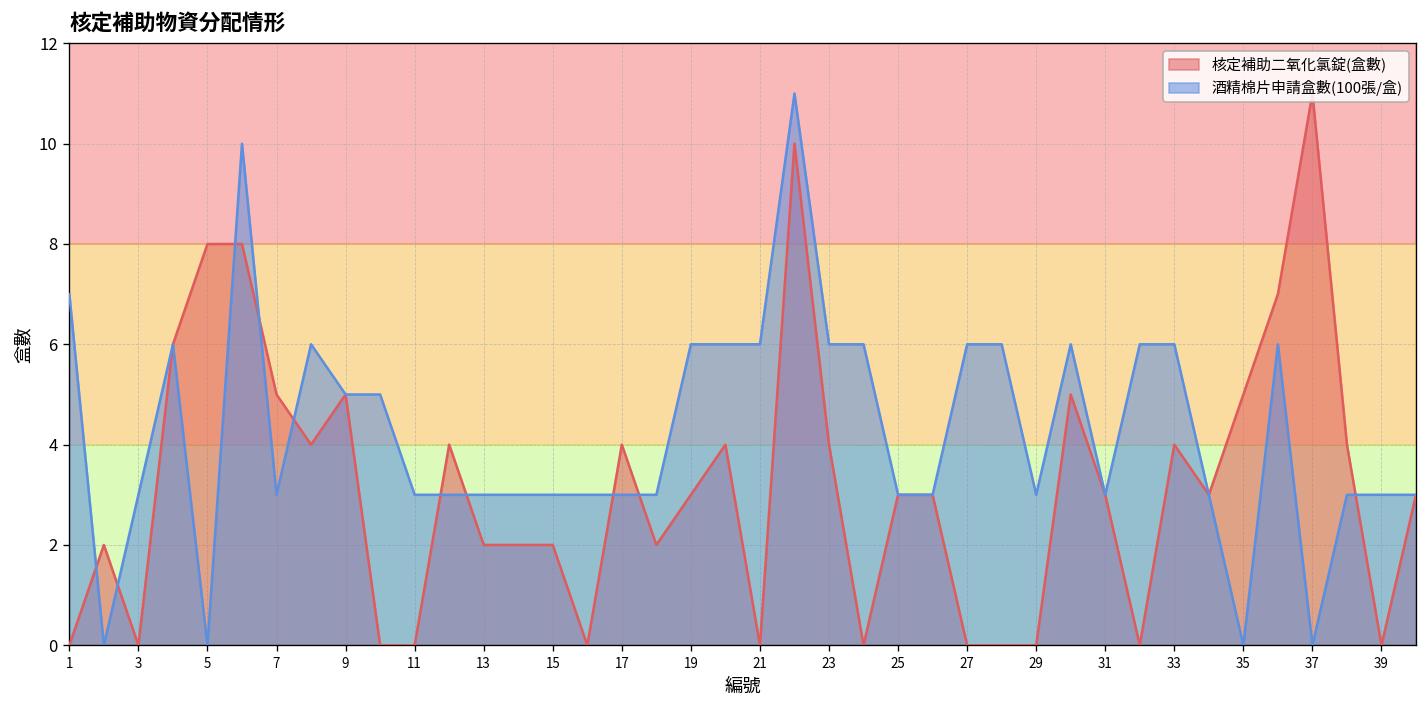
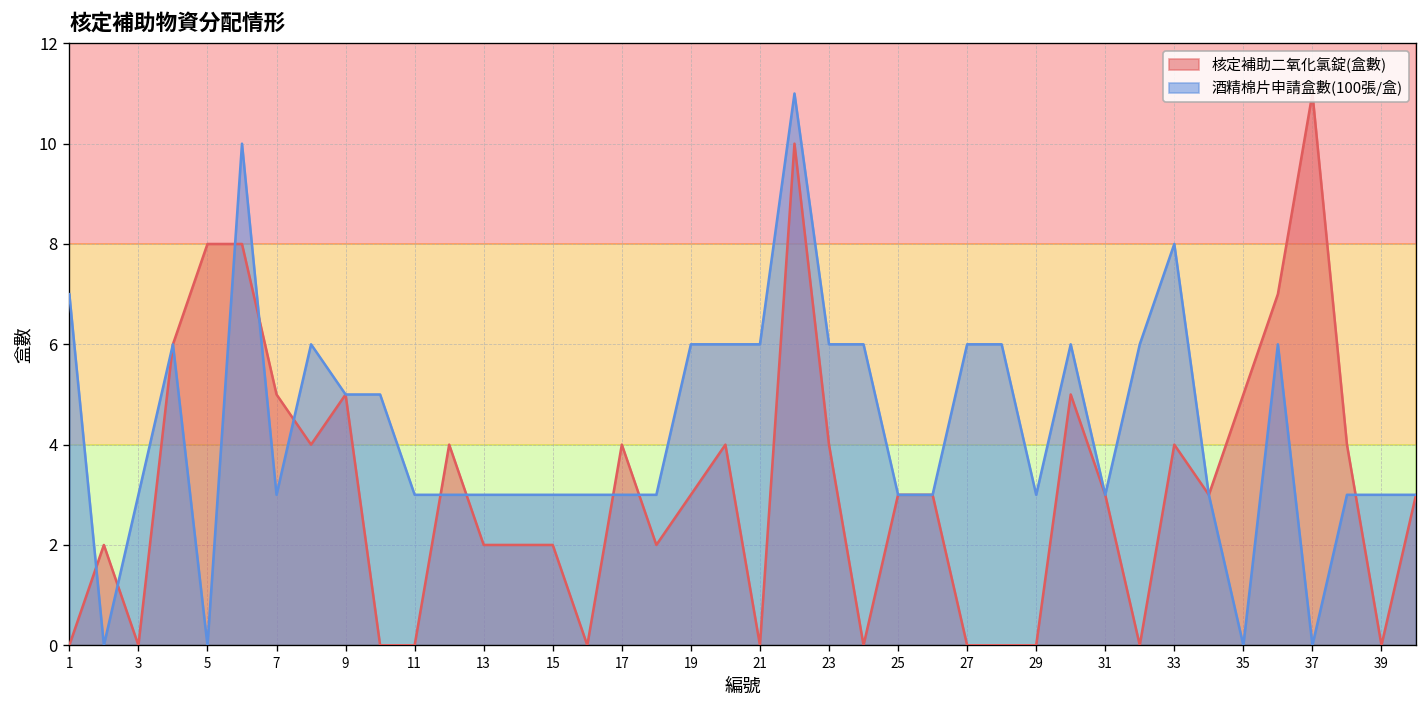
  {
    "核定補助二氧化氯錠(盒數)": {
      "1": 0,
      "3": 0,
      "5": 8,
      "7": 5,
      "11": 0,
      "13": 2,
      "15": 2,
      "17": 4,
      "19": 3,
      "21": 0,
      "23": 4,
      "27": 0,
      "29": 0,
      "33": 4,
      "35": 5,
      "39": 0
    },
    "酒精棉片申請盒數(100張/盒)": {
      "1": 7,
      "3": 3,
      "5": 0,
      "7": 3,
      "11": 3,
      "13": 3,
      "15": 3,
      "17": 3,
      "19": 6,
      "21": 6,
      "23": 6,
      "27": 6,
      "29": 3,
-     "33": 6,
+     "33": 8,
      "35": 0,
      "37": 0,
      "39": 3
    }
  }
